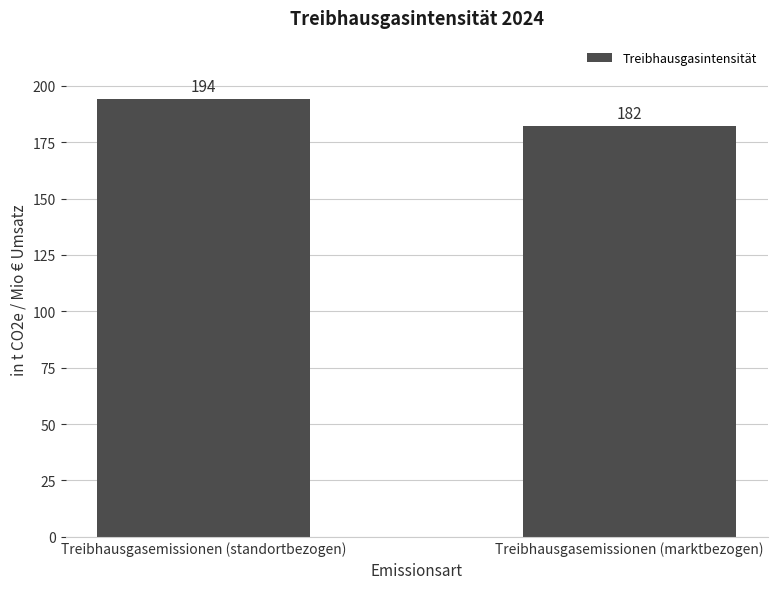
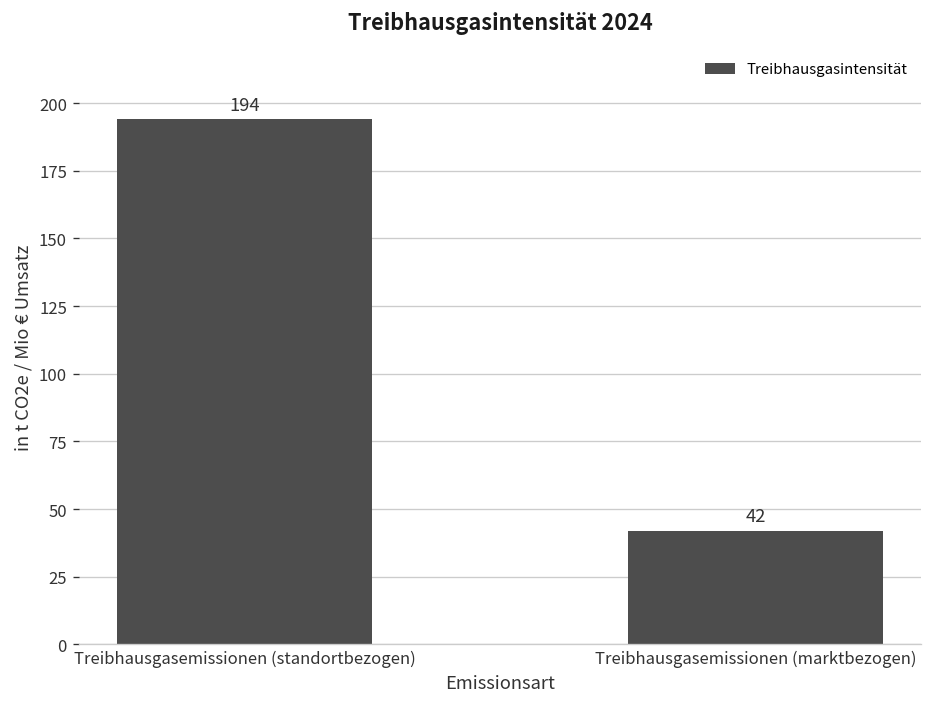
  {
    "Treibhausgasemissionen (standortbezogen)": 194,
-   "Treibhausgasemissionen (marktbezogen)": 182
+   "Treibhausgasemissionen (marktbezogen)": 42
  }
